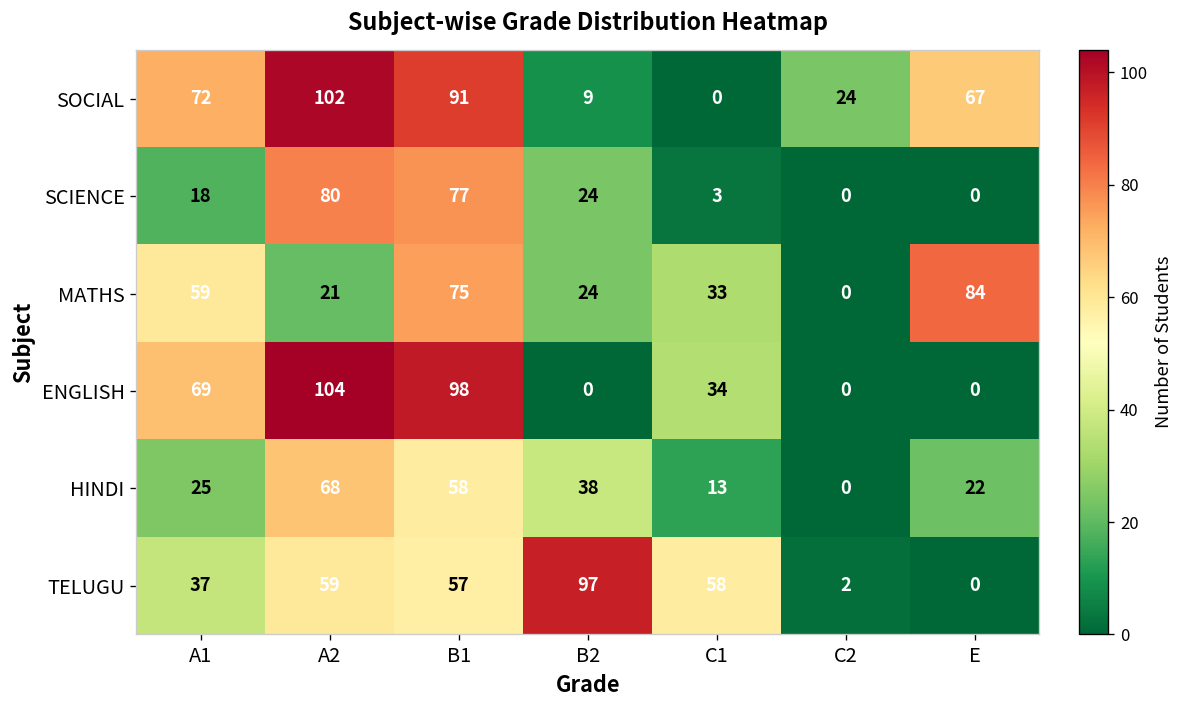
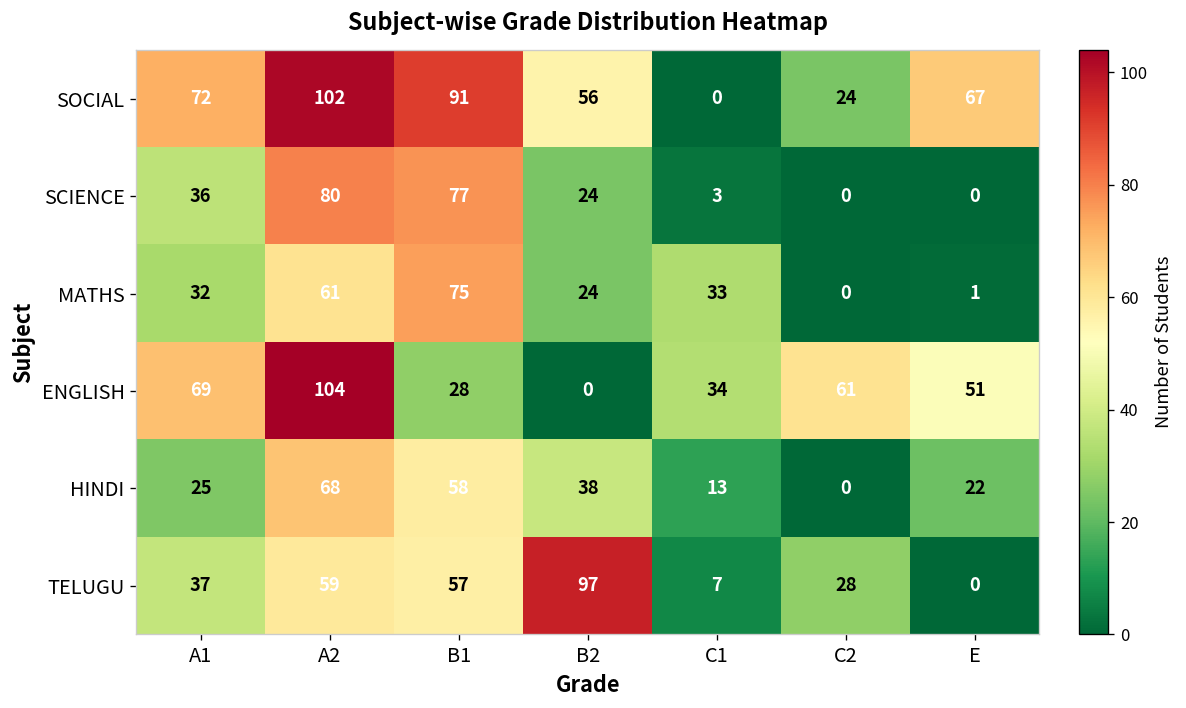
  {
    "SOCIAL": {
      "A1": 72,
      "A2": 102,
      "B1": 91,
-     "B2": 9,
+     "B2": 56,
      "C1": 0,
      "C2": 24,
      "E": 67
    },
    "SCIENCE": {
-     "A1": 18,
+     "A1": 36,
      "A2": 80,
      "B1": 77,
      "B2": 24,
      "C1": 3,
      "C2": 0,
      "E": 0
    },
    "MATHS": {
-     "A1": 59,
-     "A2": 21,
+     "A1": 32,
+     "A2": 61,
      "B1": 75,
      "B2": 24,
      "C1": 33,
      "C2": 0,
-     "E": 84
+     "E": 1
    },
    "ENGLISH": {
      "A1": 69,
      "A2": 104,
-     "B1": 98,
+     "B1": 28,
      "B2": 0,
      "C1": 34,
-     "C2": 0,
-     "E": 0
+     "C2": 61,
+     "E": 51
    },
    "HINDI": {
      "A1": 25,
      "A2": 68,
      "B1": 58,
      "B2": 38,
      "C1": 13,
      "C2": 0,
      "E": 22
    },
    "TELUGU": {
      "A1": 37,
      "A2": 59,
      "B1": 57,
      "B2": 97,
-     "C1": 58,
-     "C2": 2,
+     "C1": 7,
+     "C2": 28,
      "E": 0
    }
  }
